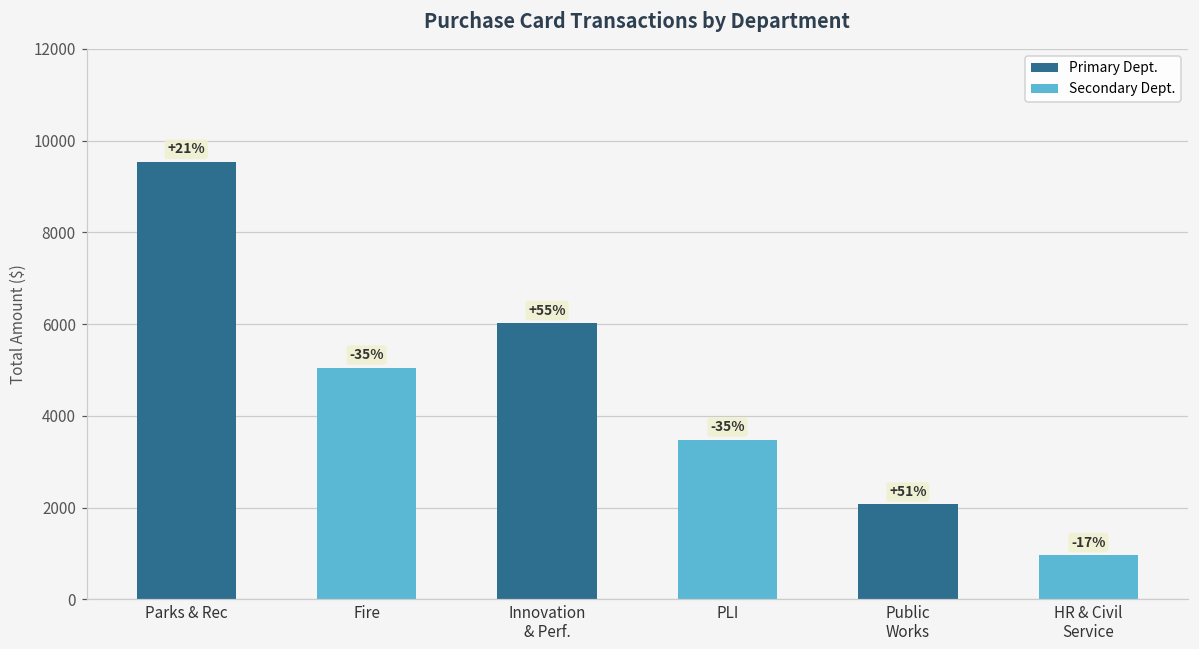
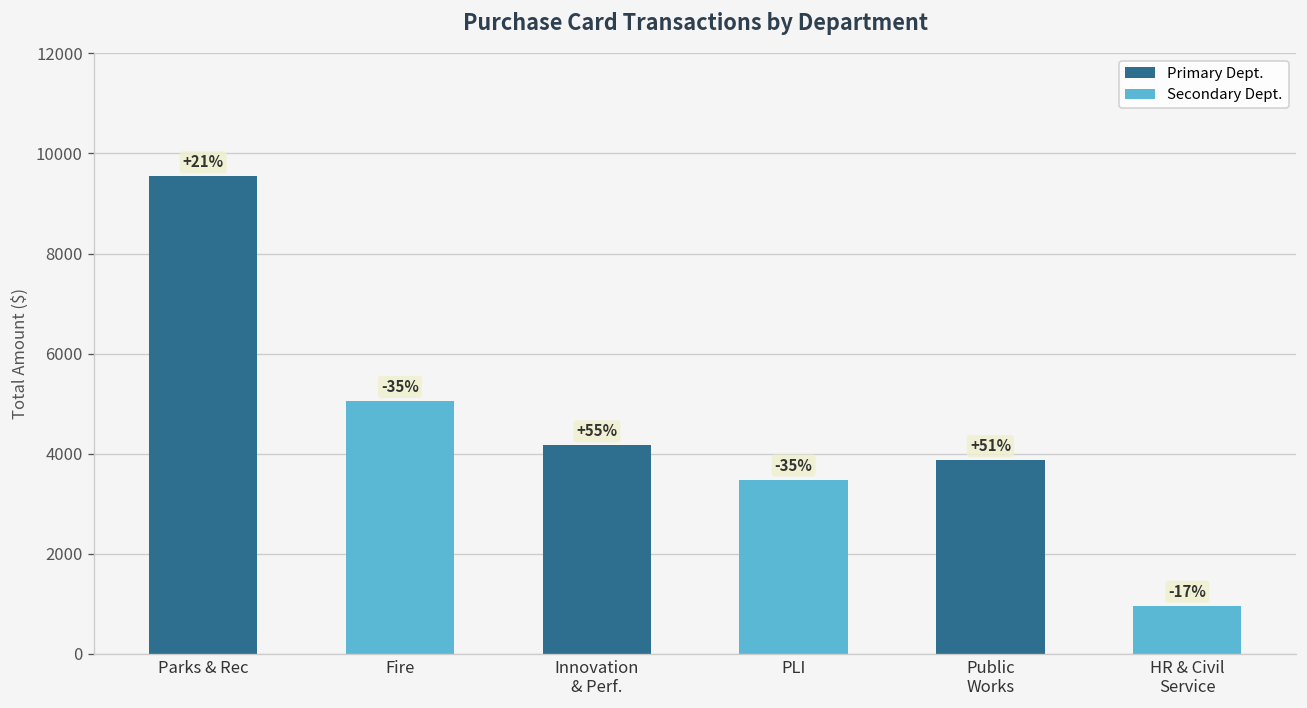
  {
-   "Innovation & Perf.": 6000,
-   "Public Works": 2100
+   "Innovation & Perf.": 4200,
+   "Public Works": 3900
  }
